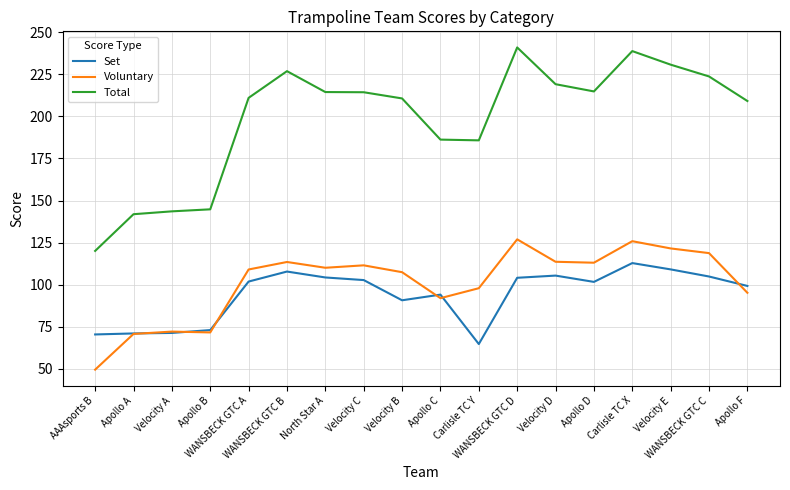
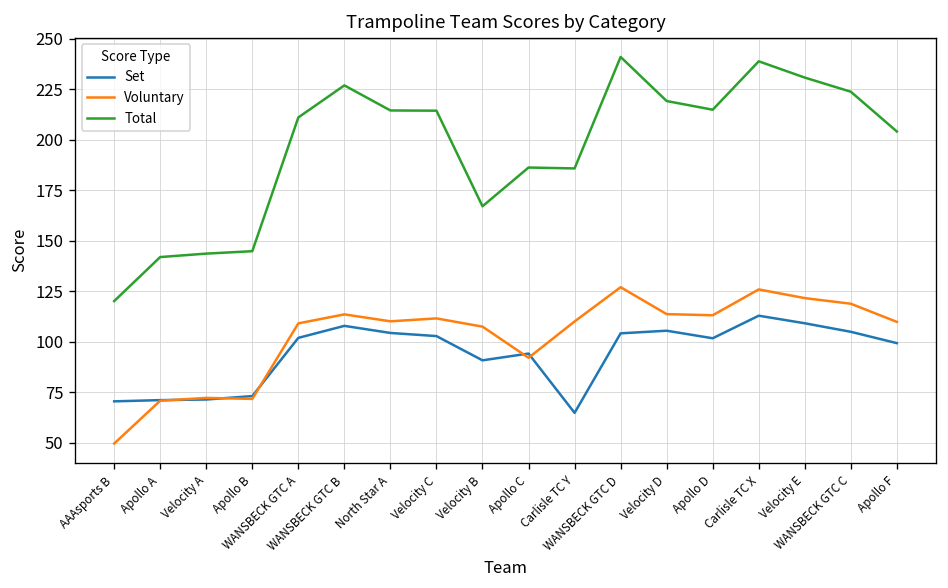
  {
    "Set": {
      "AAAsports B": 71,
      "WANSBECK GTC A": 102,
      "WANSBECK GTC B": 108,
      "North Star A": 104,
      "Velocity C": 103,
      "Velocity B": 91,
      "Apollo C": 94,
      "Carlisle TC Y": 65,
      "WANSBECK GTC D": 104,
      "Velocity D": 105,
      "Apollo D": 102,
      "Carlisle TC X": 113,
      "Velocity E": 109,
      "WANSBECK GTC C": 105,
      "Apollo F": 99
    },
    "Voluntary": {
      "AAAsports B": 50,
      "WANSBECK GTC A": 109,
      "WANSBECK GTC B": 114,
      "North Star A": 110,
      "Velocity C": 112,
      "Velocity B": 107,
      "Apollo C": 92,
-     "Carlisle TC Y": 98,
+     "Carlisle TC Y": 110,
      "WANSBECK GTC D": 127,
      "Velocity D": 114,
      "Apollo D": 113,
      "Carlisle TC X": 126,
      "Velocity E": 122,
      "WANSBECK GTC C": 119,
-     "Apollo F": 95
+     "Apollo F": 110
    },
    "Total": {
      "AAAsports B": 120,
      "Apollo A": 142,
      "Velocity A": 144,
      "Apollo B": 145,
      "WANSBECK GTC A": 211,
      "WANSBECK GTC B": 227,
      "North Star A": 214,
      "Velocity C": 214,
-     "Velocity B": 211,
+     "Velocity B": 167,
      "Apollo C": 186,
      "Carlisle TC Y": 186,
      "WANSBECK GTC D": 241,
      "Velocity D": 219,
      "Apollo D": 215,
      "Carlisle TC X": 239,
      "Velocity E": 231,
      "WANSBECK GTC C": 224,
-     "Apollo F": 209
+     "Apollo F": 204
    }
  }
